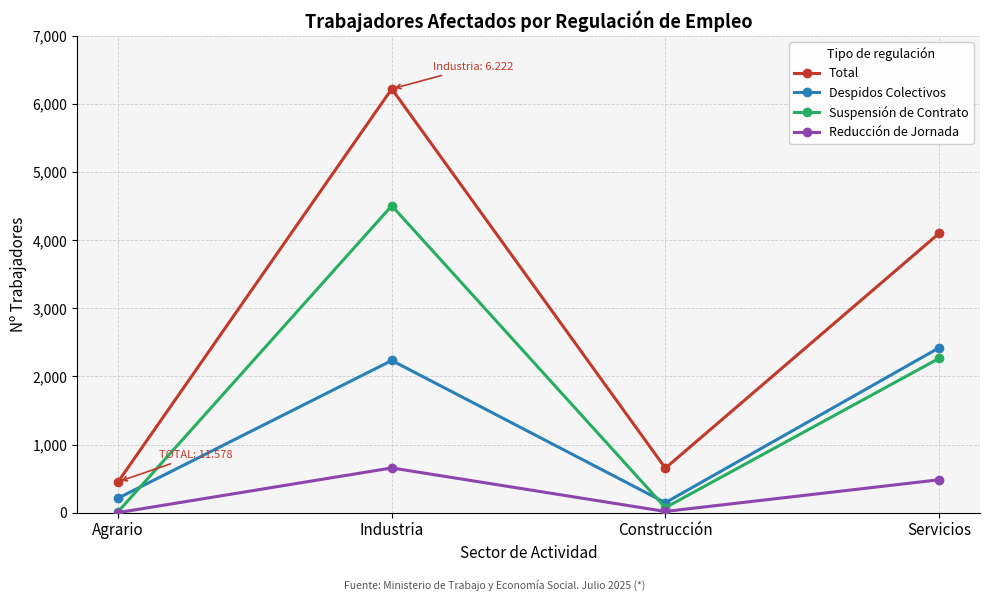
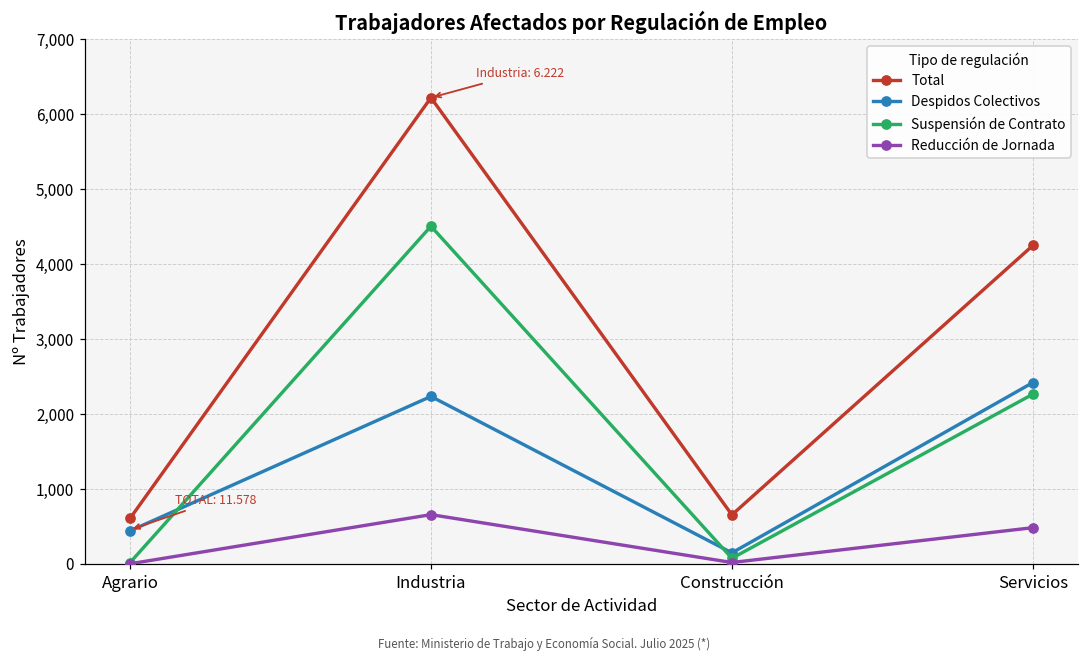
  {
    "Total": {
-     "Agrario": "500",
+     "Agrario": "600",
      "Construcción": "700",
-     "Servicios": "4,100"
+     "Servicios": "4,200"
    },
    "Despidos Colectivos": {
-     "Agrario": "200",
+     "Agrario": "400",
      "Industria": "2,200",
      "Construcción": "100",
      "Servicios": "2,400"
    },
    "Suspensión de Contrato": {
      "Industria": "4,500",
      "Construcción": "100",
      "Servicios": "2,300"
    },
    "Reducción de Jornada": {
      "Industria": "700",
      "Construcción": "0",
      "Servicios": "500"
    }
  }
